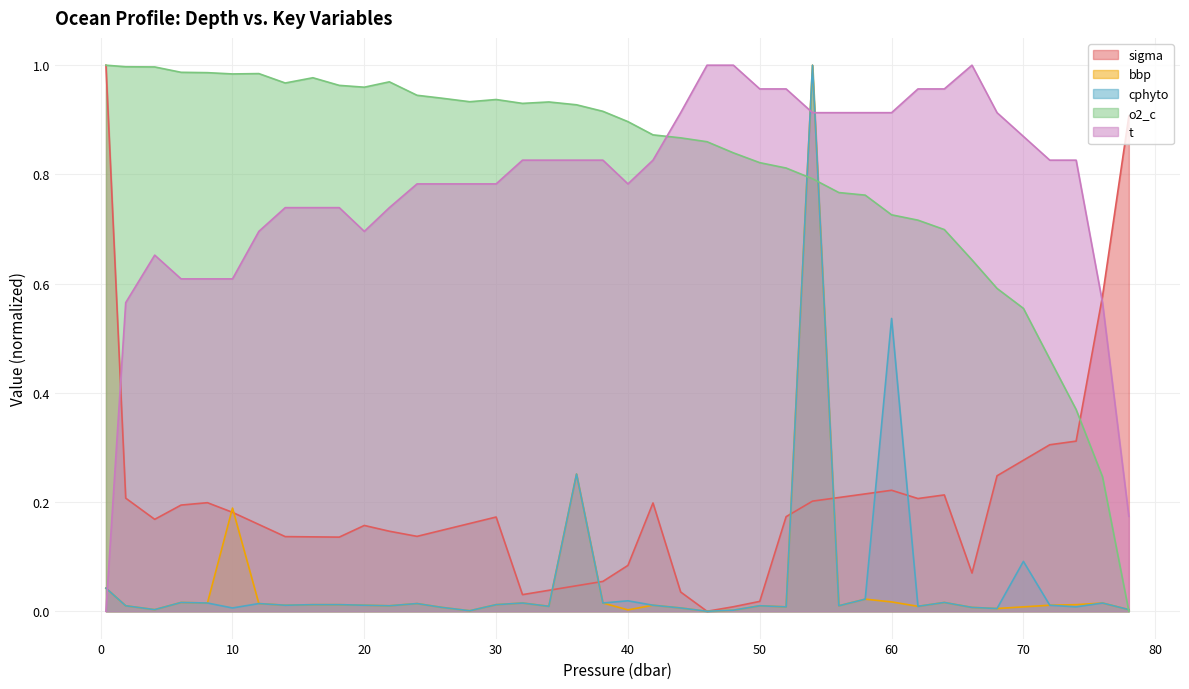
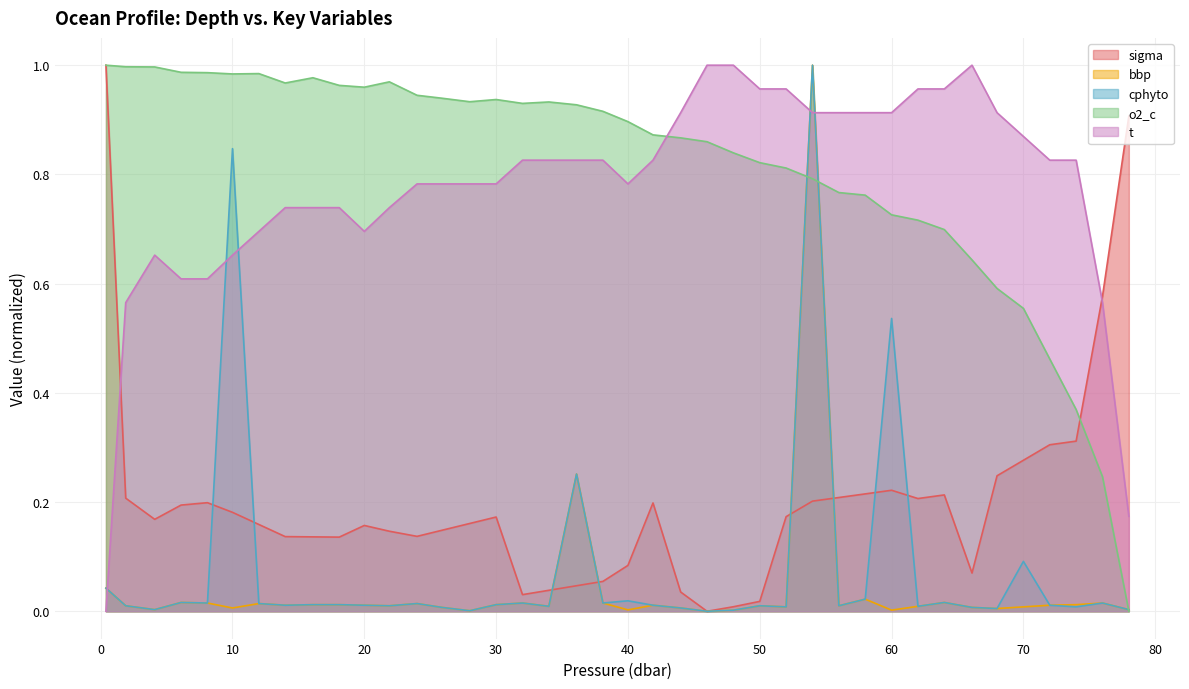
  {
    "sigma": {
      "10": 0.18,
      "20": 0.16,
      "30": 0.17,
      "40": 0.08,
      "50": 0.02,
      "60": 0.22,
      "70": 0.28
    },
    "bbp": {
-     "10": 0.19,
+     "10": 0.01,
      "40": 0.00,
-     "60": 0.02,
+     "60": 0.00,
      "70": 0.01
    },
    "cphyto": {
-     "10": 0.01,
+     "10": 0.85,
      "40": 0.02,
      "60": 0.54,
      "70": 0.09
    },
    "o2_c": {
      "10": 0.98,
      "20": 0.96,
      "30": 0.94,
      "40": 0.90,
      "50": 0.82,
      "60": 0.73,
      "70": 0.55
    },
    "t": {
-     "10": 0.61,
+     "10": 0.65,
      "20": 0.70,
      "30": 0.78,
      "40": 0.78,
      "50": 0.96,
      "60": 0.91,
      "70": 0.87
    }
  }
